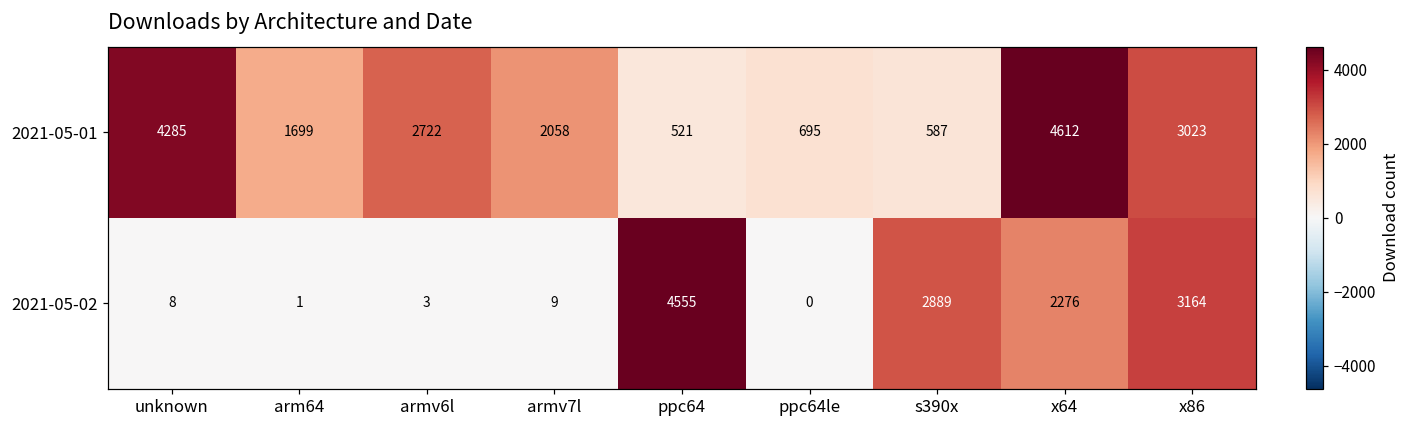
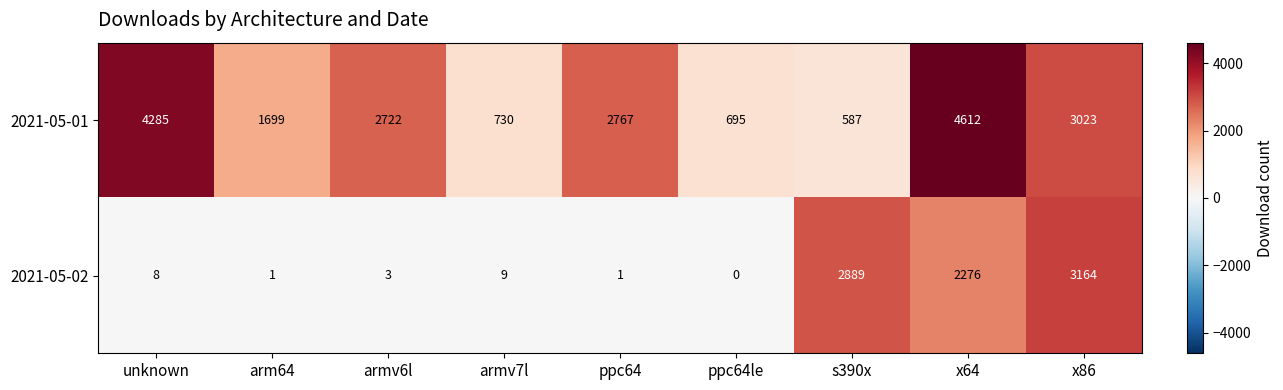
  {
    "2021-05-01": {
      "unknown": 4285,
      "arm64": 1699,
      "armv6l": 2722,
-     "armv7l": 2058,
-     "ppc64": 521,
+     "armv7l": 730,
+     "ppc64": 2767,
      "ppc64le": 695,
      "s390x": 587,
      "x64": 4612,
      "x86": 3023
    },
    "2021-05-02": {
      "unknown": 8,
      "arm64": 1,
      "armv6l": 3,
      "armv7l": 9,
-     "ppc64": 4555,
+     "ppc64": 1,
      "ppc64le": 0,
      "s390x": 2889,
      "x64": 2276,
      "x86": 3164
    }
  }
